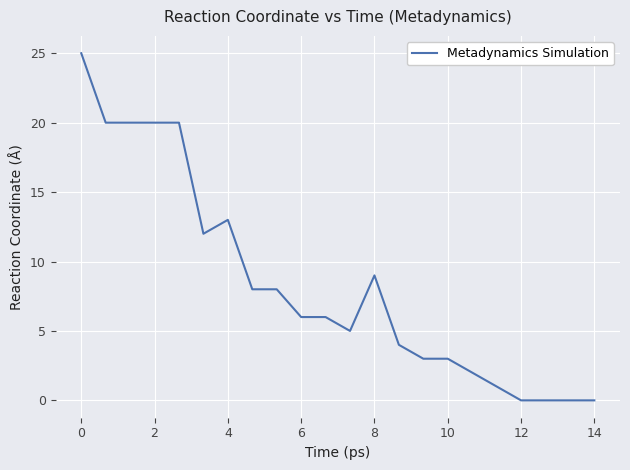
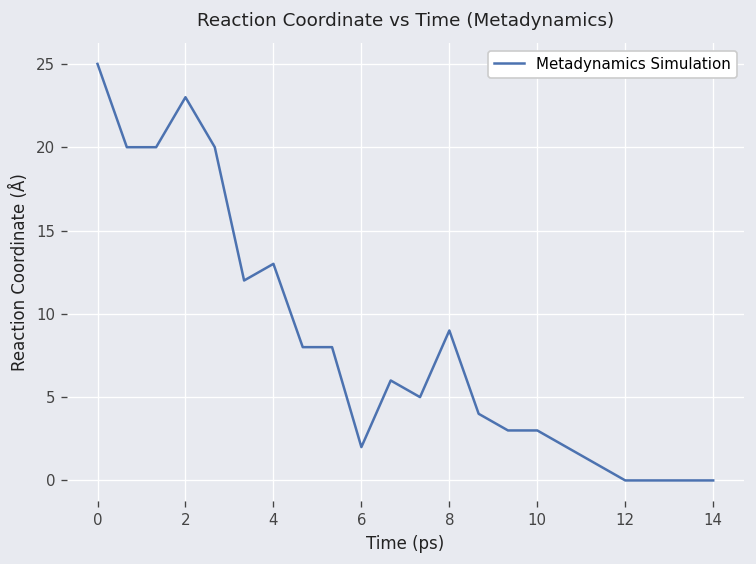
  {
    "0": 25,
-   "2": 20,
+   "2": 23,
    "4": 13,
-   "6": 6,
+   "6": 2,
    "8": 9,
    "10": 3,
    "12": 0,
    "14": 0
  }
